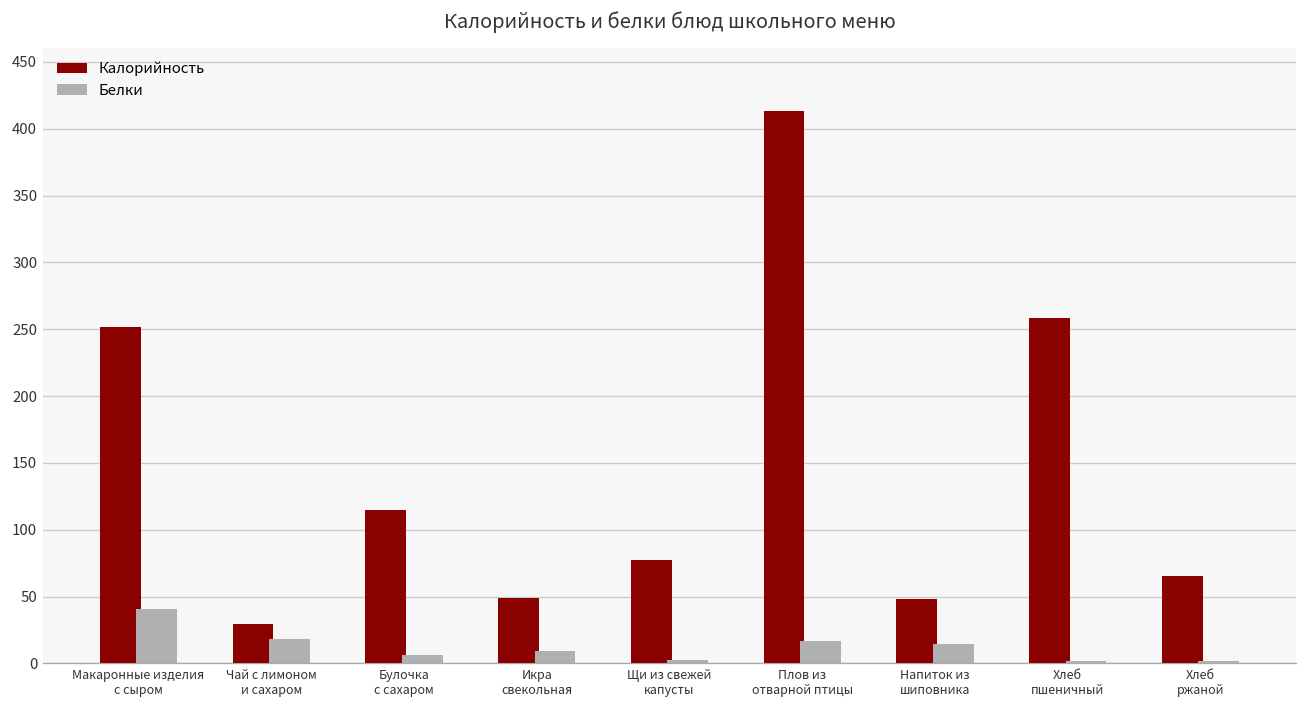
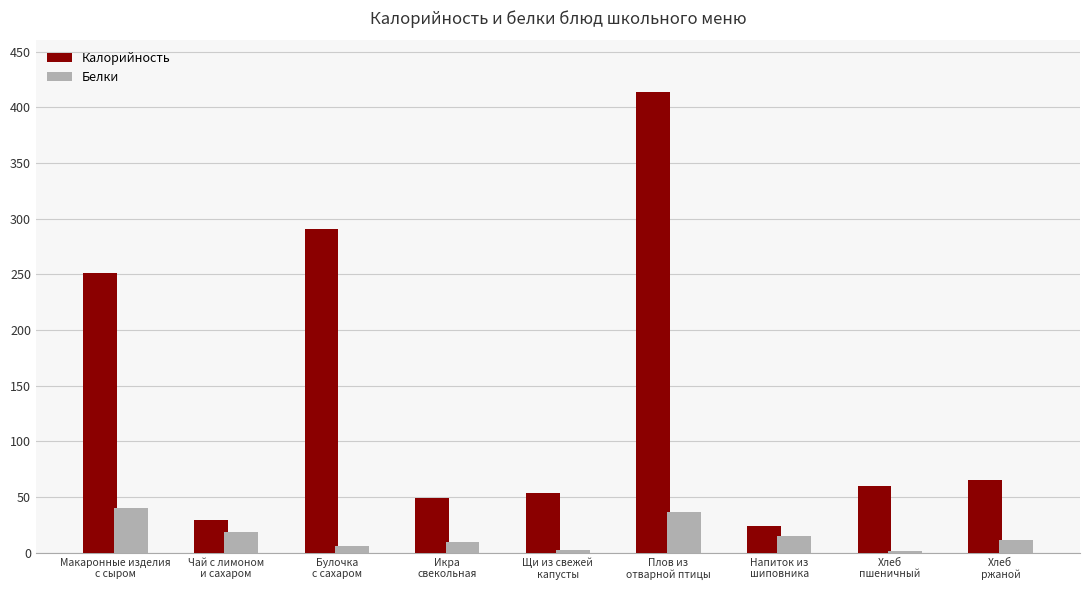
  {
    "Калорийность": {
      "Макаронные изделия с сыром": 251,
      "Чай с лимоном и сахаром": 30,
-     "Булочка с сахаром": 115,
+     "Булочка с сахаром": 291,
      "Икра свекольная": 49,
-     "Щи из свежей капусты": 77,
+     "Щи из свежей капусты": 54,
      "Плов из отварной птицы": 413,
-     "Напиток из шиповника": 48,
-     "Хлеб пшеничный": 258,
+     "Напиток из шиповника": 24,
+     "Хлеб пшеничный": 60,
      "Хлеб ржаной": 65
    },
    "Белки": {
      "Макаронные изделия с сыром": 41,
      "Чай с лимоном и сахаром": 18,
      "Булочка с сахаром": 6,
      "Икра свекольная": 9,
-     "Плов из отварной птицы": 17,
+     "Плов из отварной птицы": 36,
      "Напиток из шиповника": 15,
-     "Хлеб ржаной": 2
+     "Хлеб ржаной": 11
    }
  }
